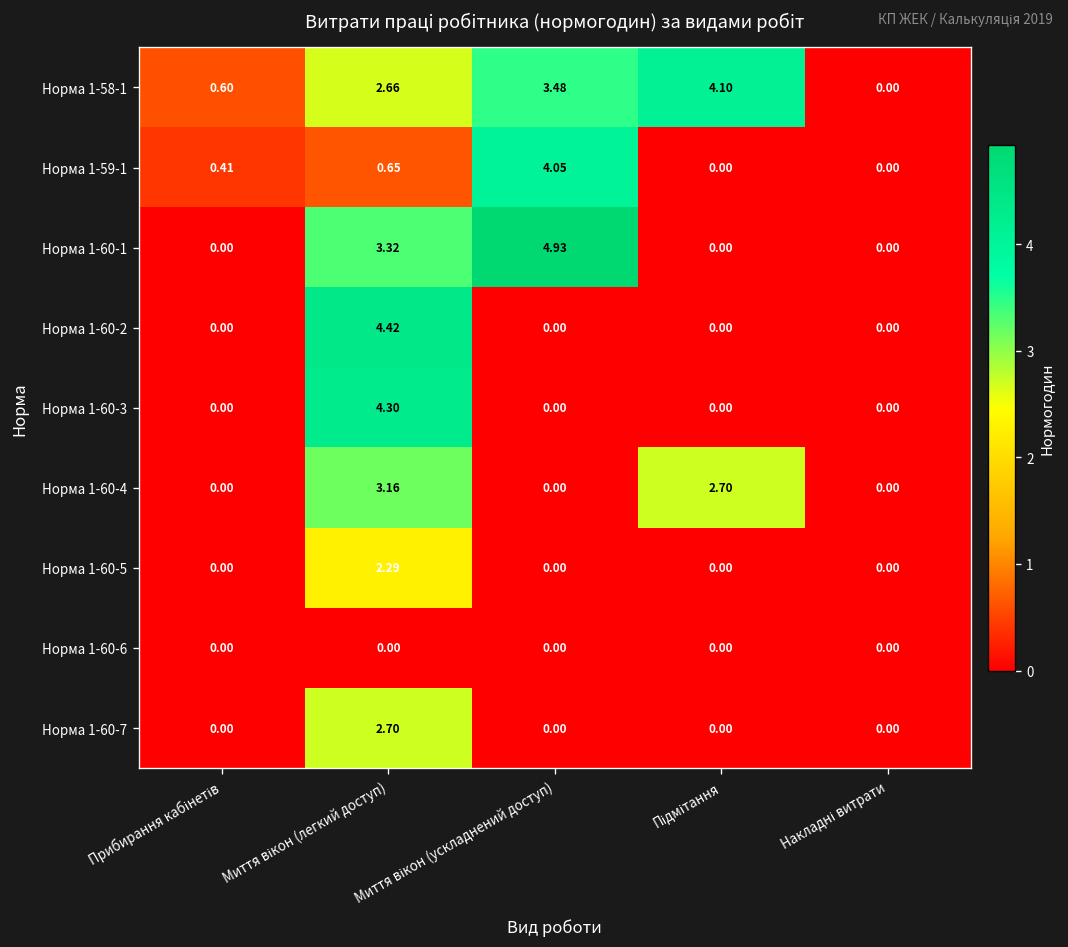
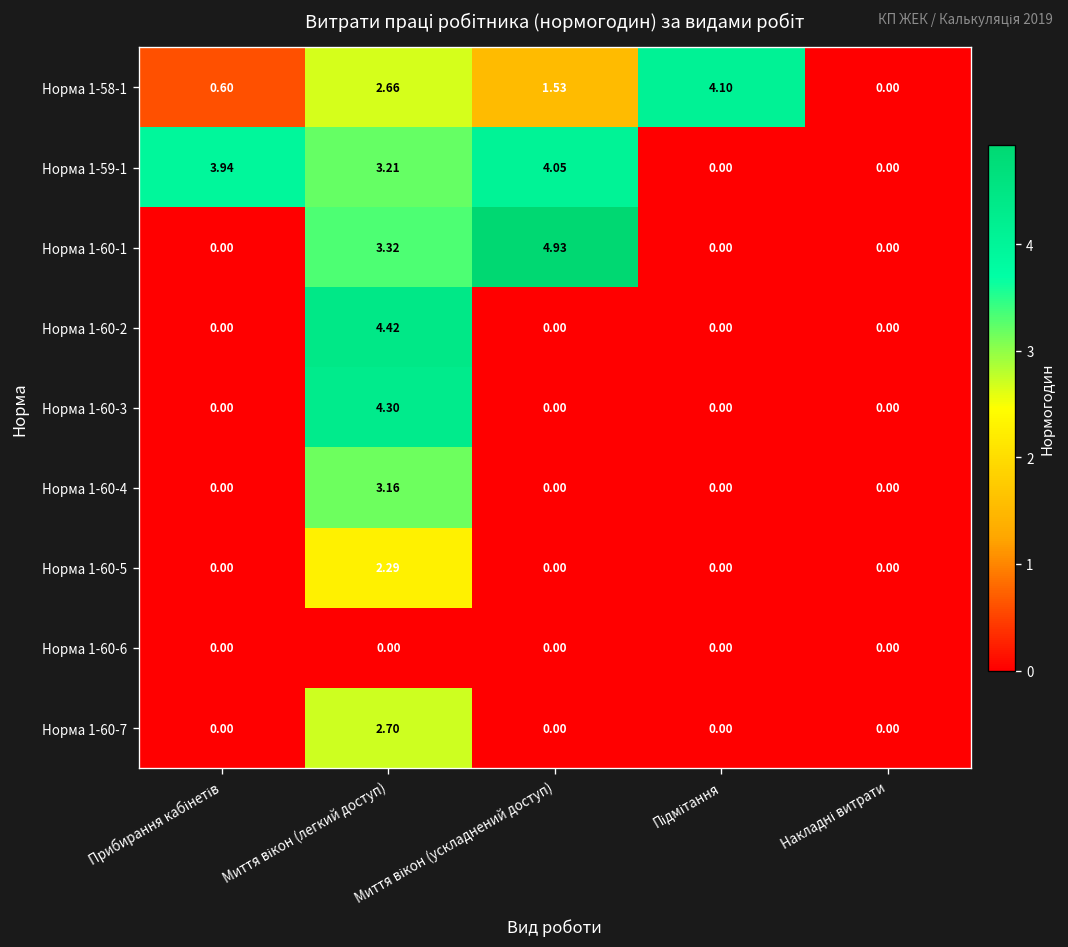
  {
    "Норма 1-58-1": {
      "Прибирання кабінетів": 0.60,
      "Миття вікон (легкий доступ)": 2.66,
-     "Миття вікон (ускладнений доступ)": 3.48,
+     "Миття вікон (ускладнений доступ)": 1.53,
      "Підмітання": 4.10,
      "Накладні витрати": 0.00
    },
    "Норма 1-59-1": {
-     "Прибирання кабінетів": 0.41,
-     "Миття вікон (легкий доступ)": 0.65,
+     "Прибирання кабінетів": 3.94,
+     "Миття вікон (легкий доступ)": 3.21,
      "Миття вікон (ускладнений доступ)": 4.05,
      "Підмітання": 0.00,
      "Накладні витрати": 0.00
    },
    "Норма 1-60-1": {
      "Прибирання кабінетів": 0.00,
      "Миття вікон (легкий доступ)": 3.32,
      "Миття вікон (ускладнений доступ)": 4.93,
      "Підмітання": 0.00,
      "Накладні витрати": 0.00
    },
    "Норма 1-60-2": {
      "Прибирання кабінетів": 0.00,
      "Миття вікон (легкий доступ)": 4.42,
      "Миття вікон (ускладнений доступ)": 0.00,
      "Підмітання": 0.00,
      "Накладні витрати": 0.00
    },
    "Норма 1-60-3": {
      "Прибирання кабінетів": 0.00,
      "Миття вікон (легкий доступ)": 4.30,
      "Миття вікон (ускладнений доступ)": 0.00,
      "Підмітання": 0.00,
      "Накладні витрати": 0.00
    },
    "Норма 1-60-4": {
      "Прибирання кабінетів": 0.00,
      "Миття вікон (легкий доступ)": 3.16,
      "Миття вікон (ускладнений доступ)": 0.00,
-     "Підмітання": 2.70,
+     "Підмітання": 0.00,
      "Накладні витрати": 0.00
    },
    "Норма 1-60-5": {
      "Прибирання кабінетів": 0.00,
      "Миття вікон (легкий доступ)": 2.29,
      "Миття вікон (ускладнений доступ)": 0.00,
      "Підмітання": 0.00,
      "Накладні витрати": 0.00
    },
    "Норма 1-60-6": {
      "Прибирання кабінетів": 0.00,
      "Миття вікон (легкий доступ)": 0.00,
      "Миття вікон (ускладнений доступ)": 0.00,
      "Підмітання": 0.00,
      "Накладні витрати": 0.00
    },
    "Норма 1-60-7": {
      "Прибирання кабінетів": 0.00,
      "Миття вікон (легкий доступ)": 2.70,
      "Миття вікон (ускладнений доступ)": 0.00,
      "Підмітання": 0.00,
      "Накладні витрати": 0.00
    }
  }
